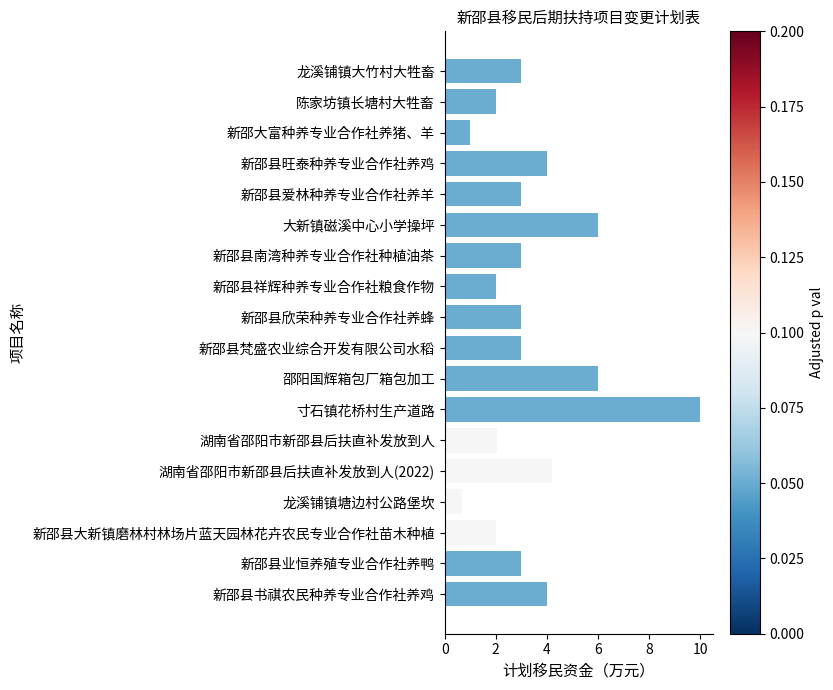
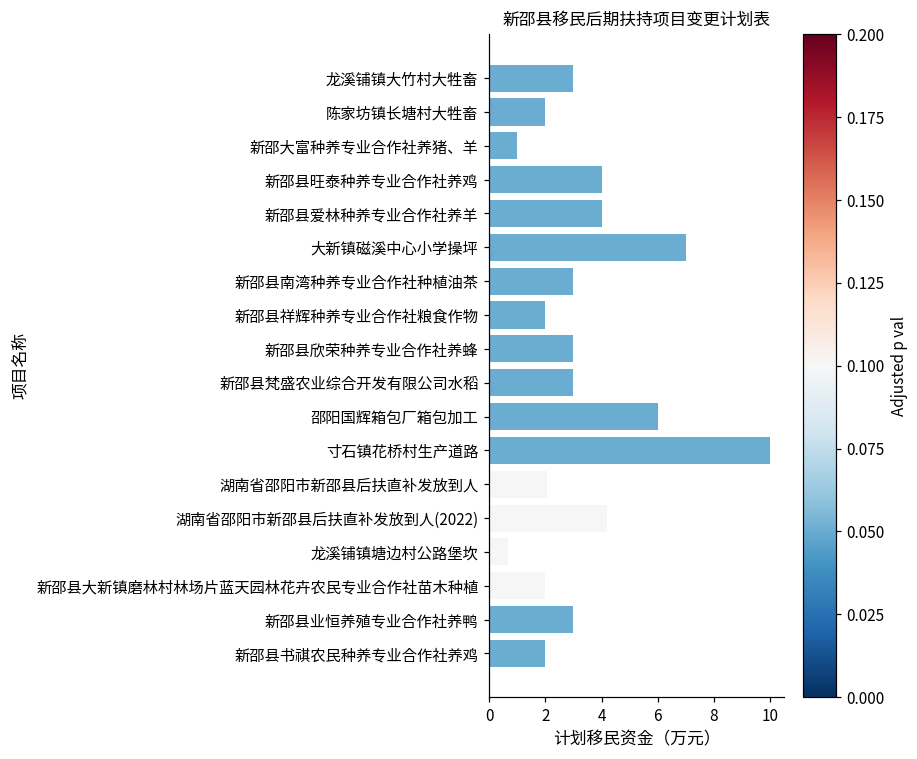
  {
    "龙溪铺镇大竹村大牲畜": 3,
    "陈家坊镇长塘村大牲畜": 2,
    "新邵大富种养专业合作社养猪、羊": 1,
    "新邵县旺泰种养专业合作社养鸡": 4,
-   "新邵县爱林种养专业合作社养羊": 3,
-   "大新镇磁溪中心小学操坪": 6,
+   "新邵县爱林种养专业合作社养羊": 4,
+   "大新镇磁溪中心小学操坪": 7,
    "新邵县南湾种养专业合作社种植油茶": 3,
    "新邵县祥辉种养专业合作社粮食作物": 2,
    "新邵县欣荣种养专业合作社养蜂": 3,
    "新邵县梵盛农业综合开发有限公司水稻": 3,
    "邵阳国辉箱包厂箱包加工": 6,
    "寸石镇花桥村生产道路": 10,
    "湖南省邵阳市新邵县后扶直补发放到人": 2,
    "湖南省邵阳市新邵县后扶直补发放到人(2022)": 4.2,
    "龙溪铺镇塘边村公路堡坎": 0.7,
    "新邵县大新镇磨林村林场片蓝天园林花卉农民专业合作社苗木种植": 2,
    "新邵县业恒养殖专业合作社养鸭": 3,
-   "新邵县书祺农民种养专业合作社养鸡": 4
+   "新邵县书祺农民种养专业合作社养鸡": 2
  }
